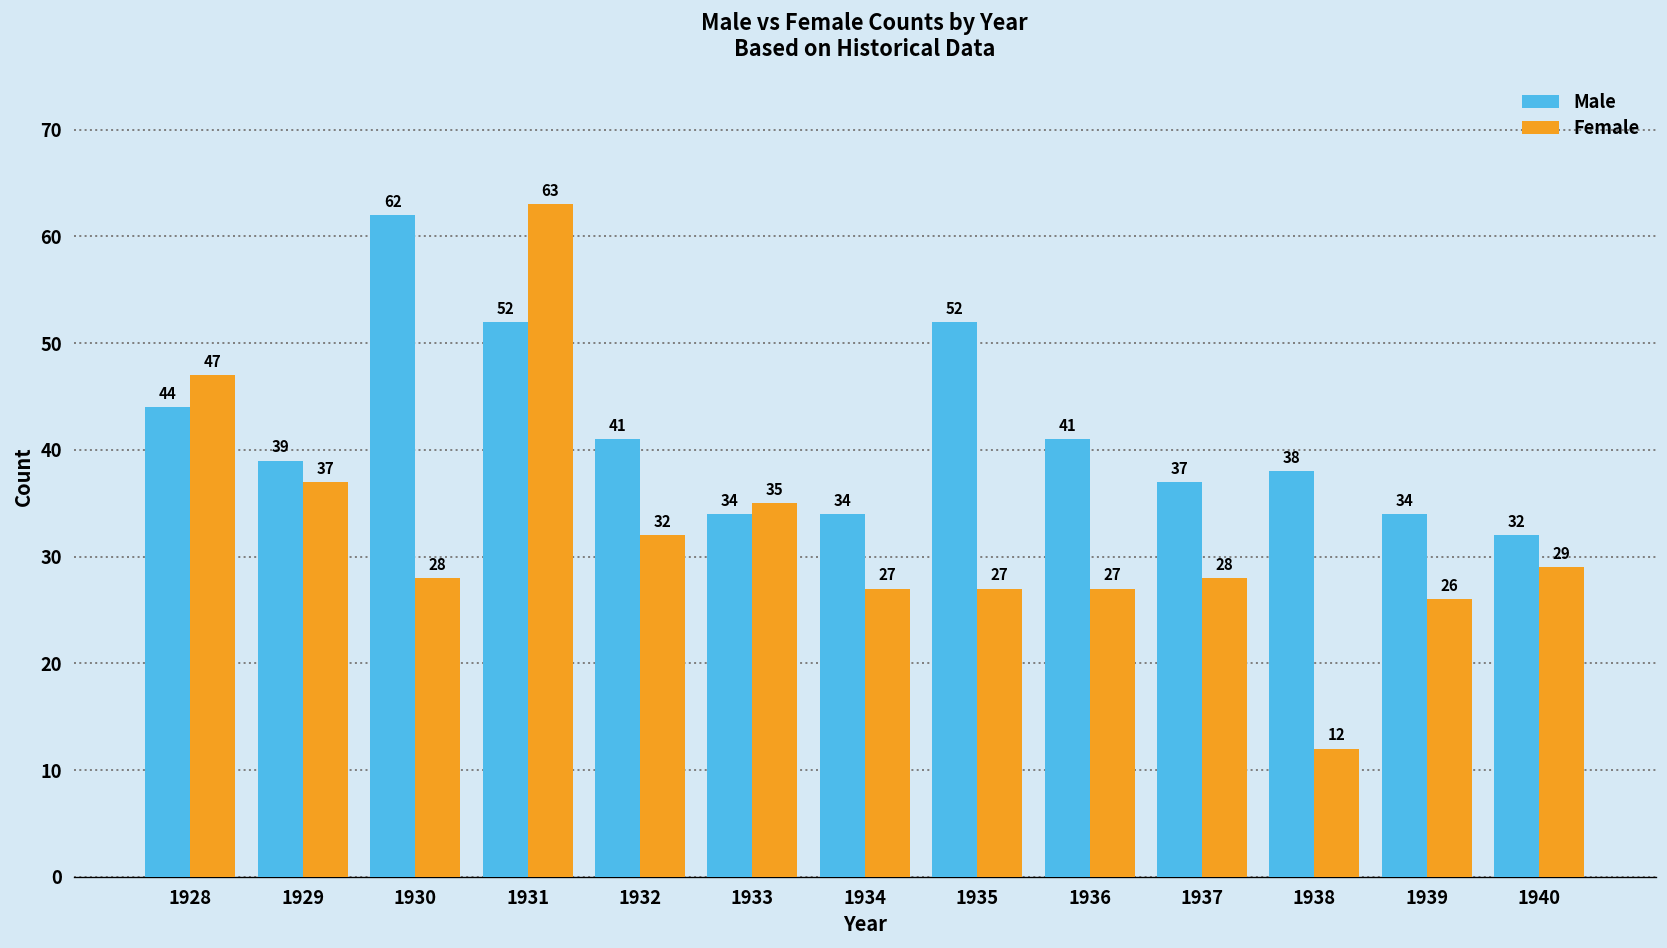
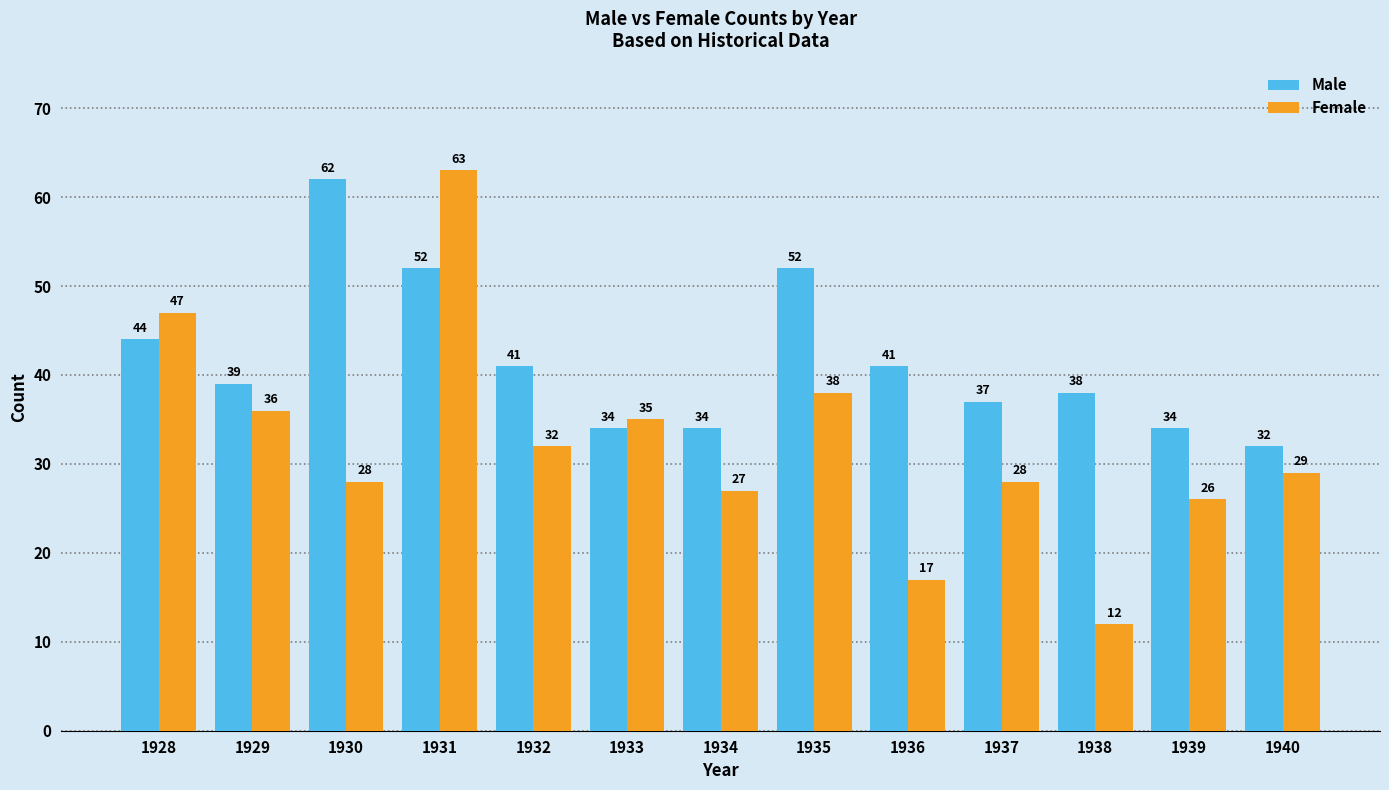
  {
    "Male": {
      "1928": 44,
      "1929": 39,
      "1930": 62,
      "1931": 52,
      "1932": 41,
      "1933": 34,
      "1934": 34,
      "1935": 52,
      "1936": 41,
      "1937": 37,
      "1938": 38,
      "1939": 34,
      "1940": 32
    },
    "Female": {
      "1928": 47,
-     "1929": 37,
+     "1929": 36,
      "1930": 28,
      "1931": 63,
      "1932": 32,
      "1933": 35,
      "1934": 27,
-     "1935": 27,
-     "1936": 27,
+     "1935": 38,
+     "1936": 17,
      "1937": 28,
      "1938": 12,
      "1939": 26,
      "1940": 29
    }
  }
